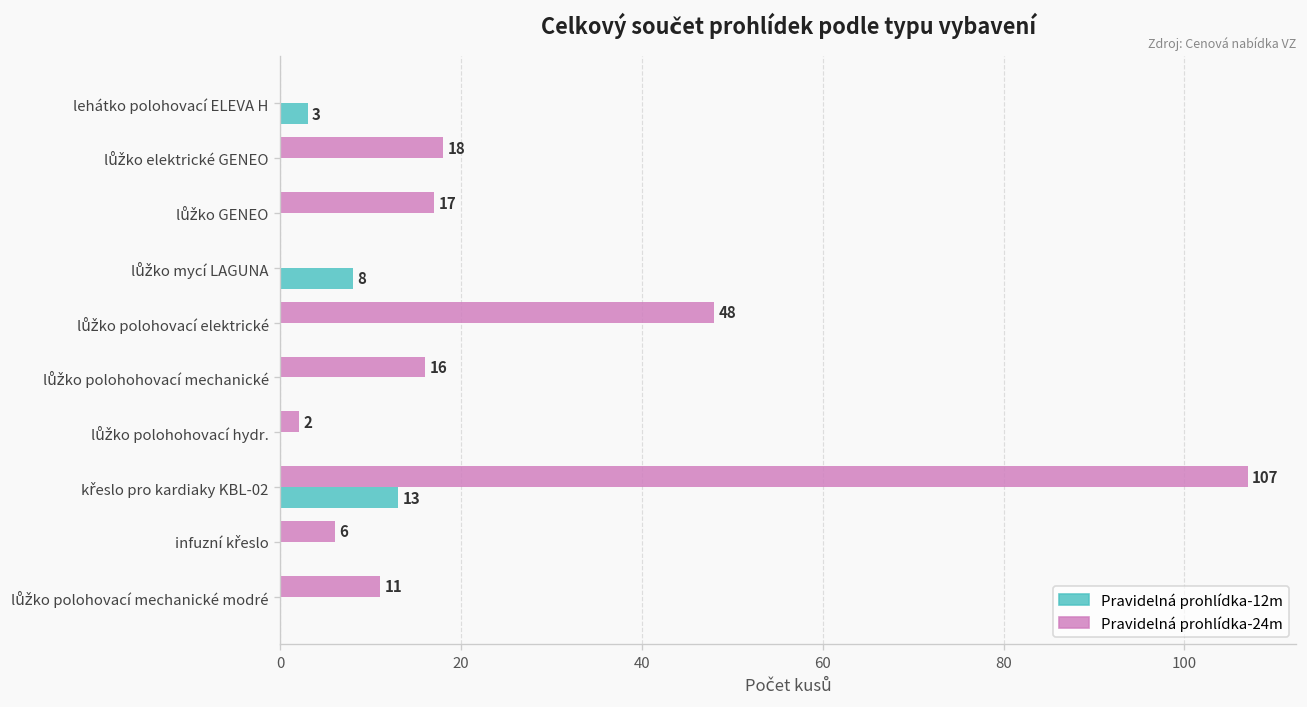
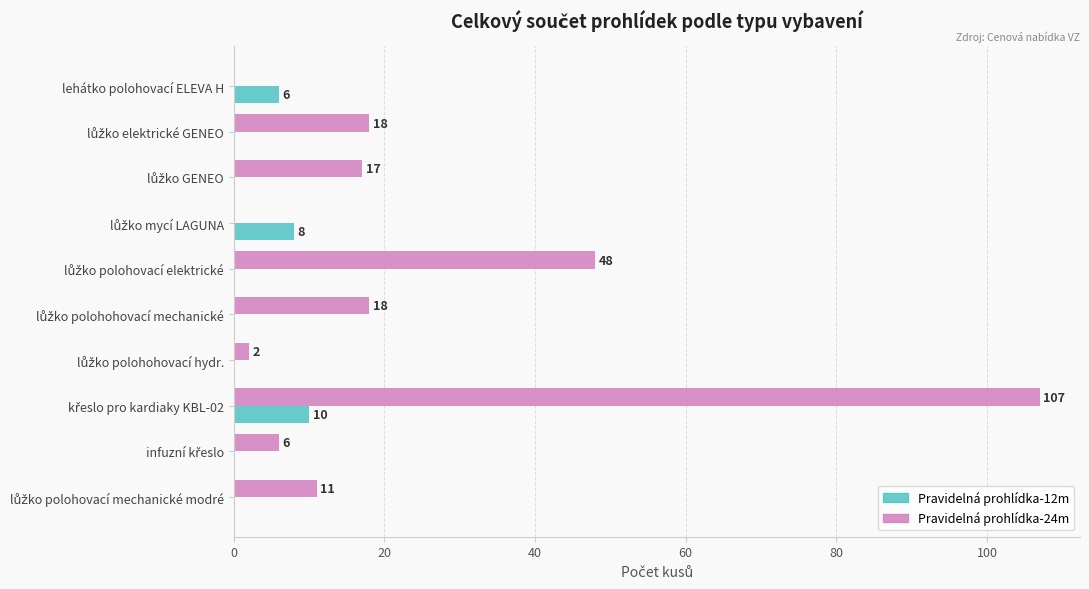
  {
    "Pravidelná prohlídka-12m": {
-     "lehátko polohovací ELEVA H": 3,
+     "lehátko polohovací ELEVA H": 6,
      "lůžko mycí LAGUNA": 8,
-     "křeslo pro kardiaky KBL-02": 13
+     "křeslo pro kardiaky KBL-02": 10
    },
    "Pravidelná prohlídka-24m": {
      "lůžko elektrické GENEO": 18,
      "lůžko GENEO": 17,
      "lůžko polohovací elektrické": 48,
-     "lůžko polohohovací mechanické": 16,
+     "lůžko polohohovací mechanické": 18,
      "lůžko polohohovací hydr.": 2,
      "křeslo pro kardiaky KBL-02": 107,
      "infuzní křeslo": 6,
      "lůžko polohovací mechanické modré": 11
    }
  }
